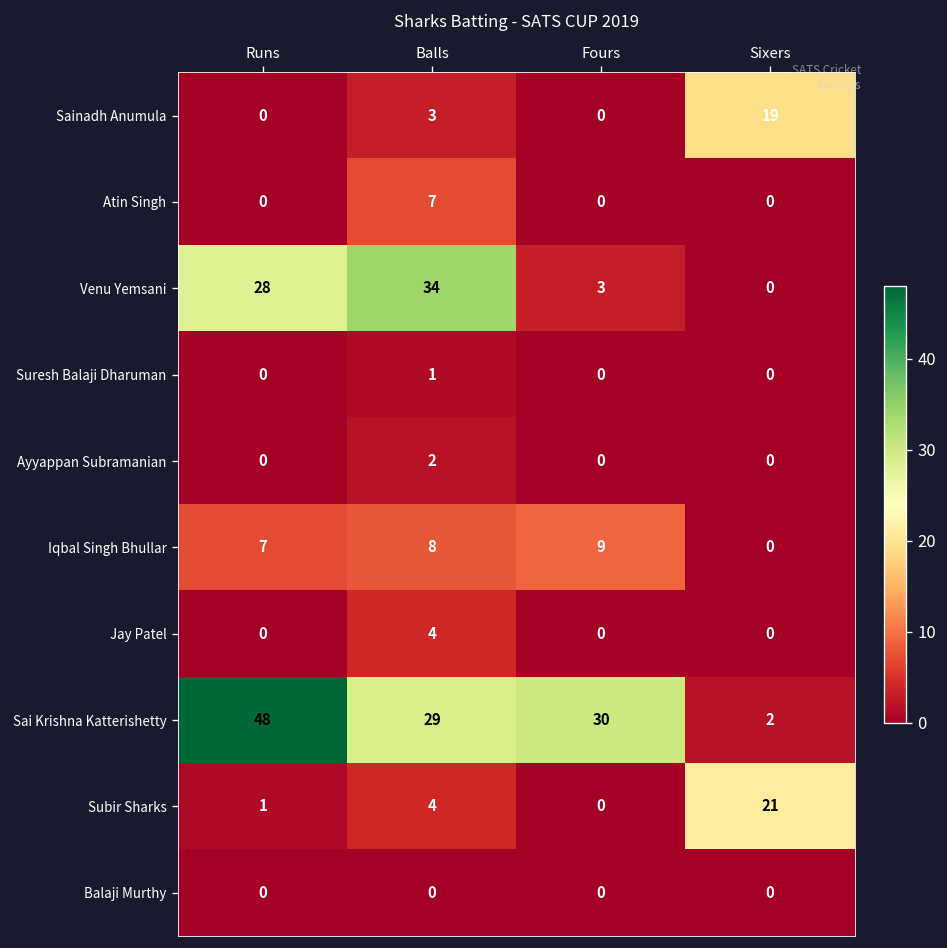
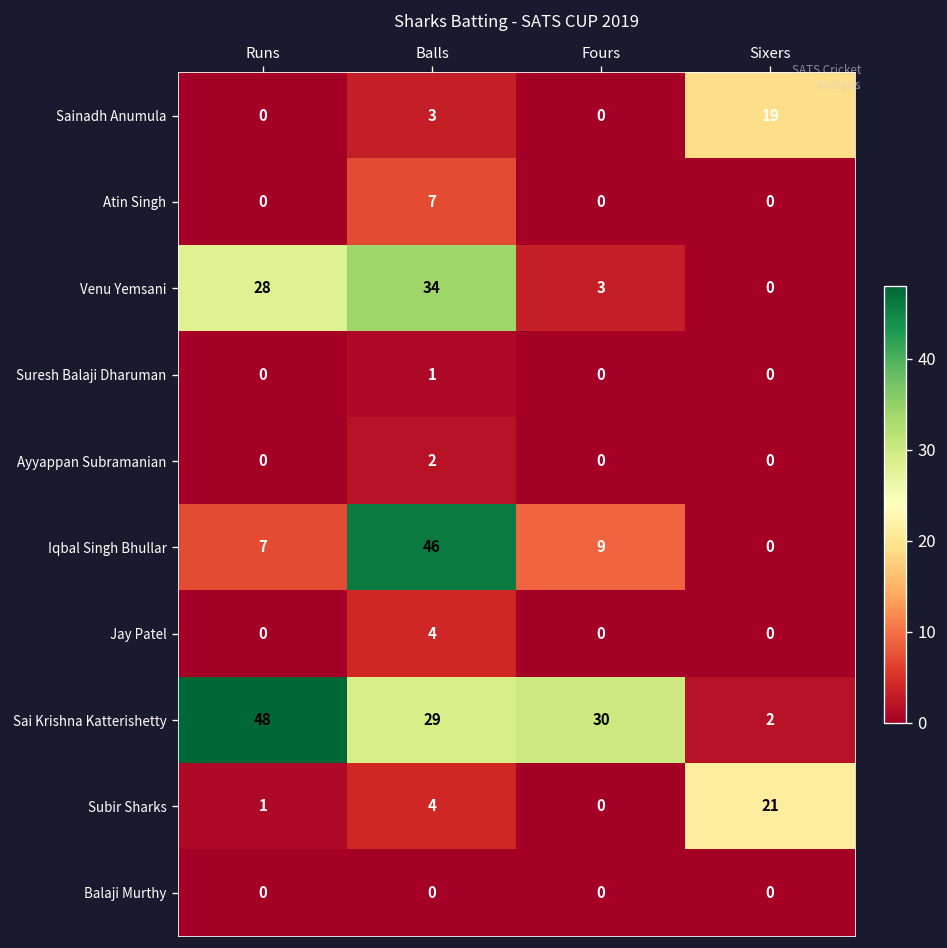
  {
    "Sainadh Anumula": {
      "Runs": 0,
      "Balls": 3,
      "Fours": 0
    },
    "Atin Singh": {
      "Runs": 0,
      "Balls": 7,
      "Fours": 0,
      "Sixers": 0
    },
    "Venu Yemsani": {
      "Runs": 28,
      "Balls": 34,
      "Fours": 3,
      "Sixers": 0
    },
    "Suresh Balaji Dharuman": {
      "Runs": 0,
      "Balls": 1,
      "Fours": 0,
      "Sixers": 0
    },
    "Ayyappan Subramanian": {
      "Runs": 0,
      "Balls": 2,
      "Fours": 0,
      "Sixers": 0
    },
    "Iqbal Singh Bhullar": {
      "Runs": 7,
-     "Balls": 8,
+     "Balls": 46,
      "Fours": 9,
      "Sixers": 0
    },
    "Jay Patel": {
      "Runs": 0,
      "Balls": 4,
      "Fours": 0,
      "Sixers": 0
    },
    "Sai Krishna Katterishetty": {
      "Runs": 48,
      "Balls": 29,
      "Fours": 30,
      "Sixers": 2
    },
    "Subir Sharks": {
      "Runs": 1,
      "Balls": 4,
      "Fours": 0,
      "Sixers": 21
    },
    "Balaji Murthy": {
      "Runs": 0,
      "Balls": 0,
      "Fours": 0,
      "Sixers": 0
    }
  }
